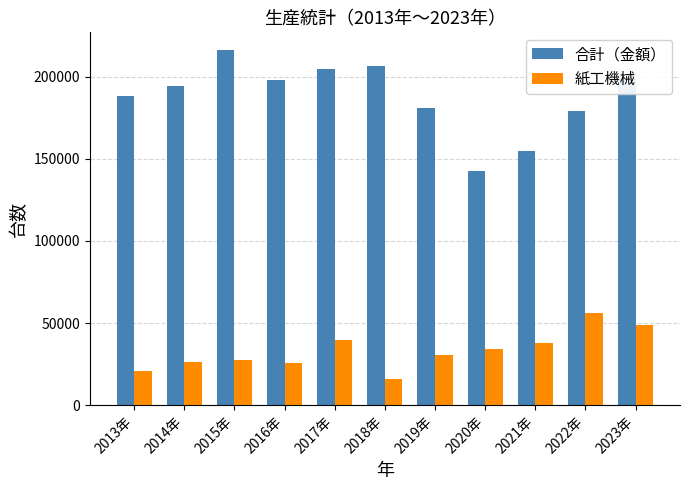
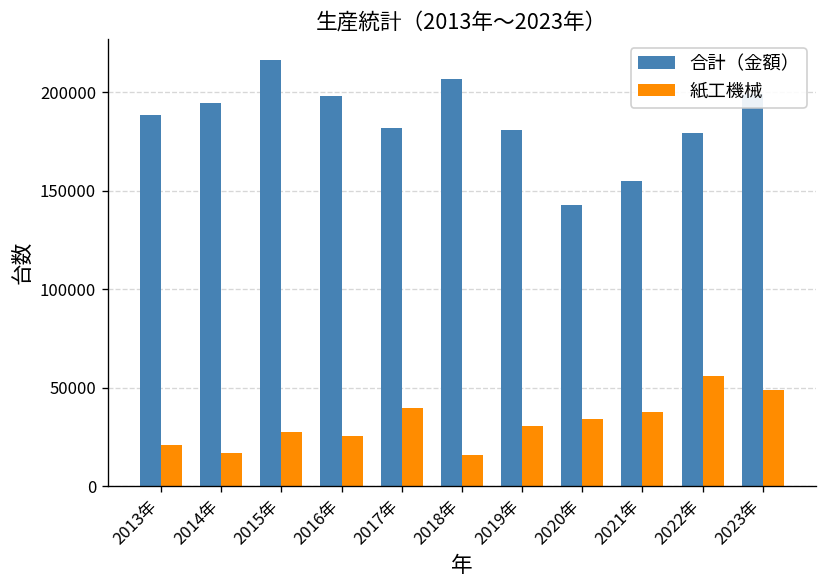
  {
    "合計（金額）": {
      "2013年": 188000,
      "2014年": 194000,
      "2015年": 216000,
      "2016年": 198000,
-     "2017年": 204000,
+     "2017年": 182000,
      "2018年": 207000,
      "2019年": 181000,
      "2020年": 143000,
      "2021年": 155000,
      "2022年": 179000
    },
    "紙工機械": {
      "2013年": 21000,
-     "2014年": 26000,
+     "2014年": 17000,
      "2015年": 28000,
      "2016年": 25000,
      "2017年": 39000,
      "2018年": 16000,
      "2019年": 31000,
      "2020年": 34000,
      "2021年": 38000,
      "2022年": 56000,
      "2023年": 49000
    }
  }
